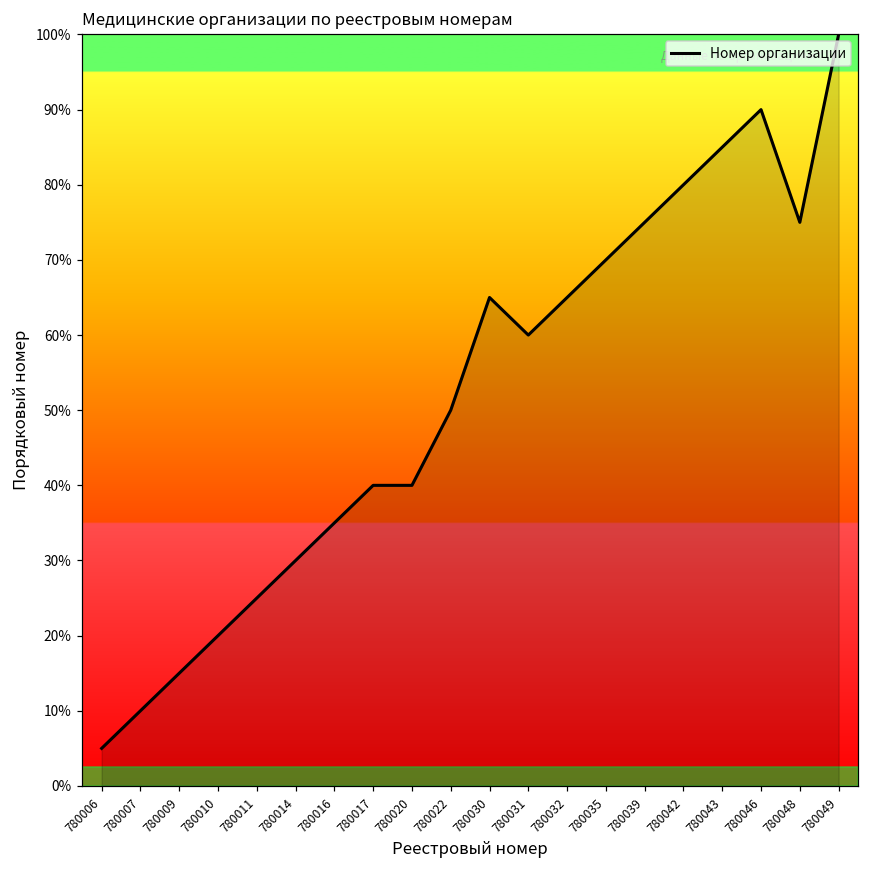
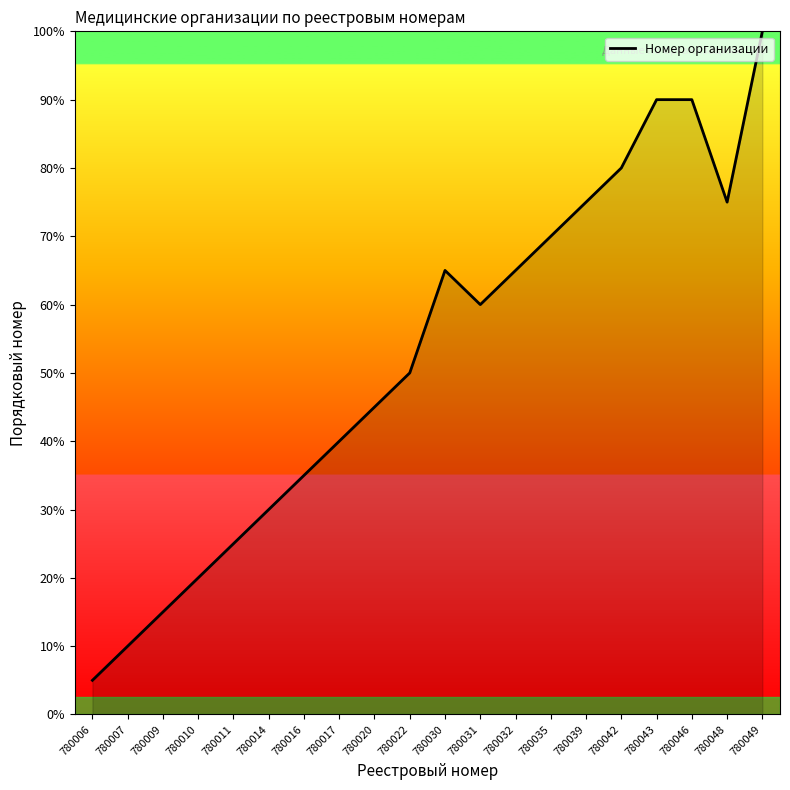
  {
    "780006": "5%",
    "780007": "10%",
    "780009": "15%",
    "780010": "20%",
    "780011": "25%",
    "780014": "30%",
    "780016": "35%",
    "780017": "40%",
-   "780020": "40%",
+   "780020": "45%",
    "780022": "50%",
    "780030": "65%",
    "780031": "60%",
    "780032": "65%",
    "780035": "70%",
    "780039": "75%",
    "780042": "80%",
-   "780043": "85%",
+   "780043": "90%",
    "780046": "90%",
    "780048": "75%",
    "780049": "100%"
  }
